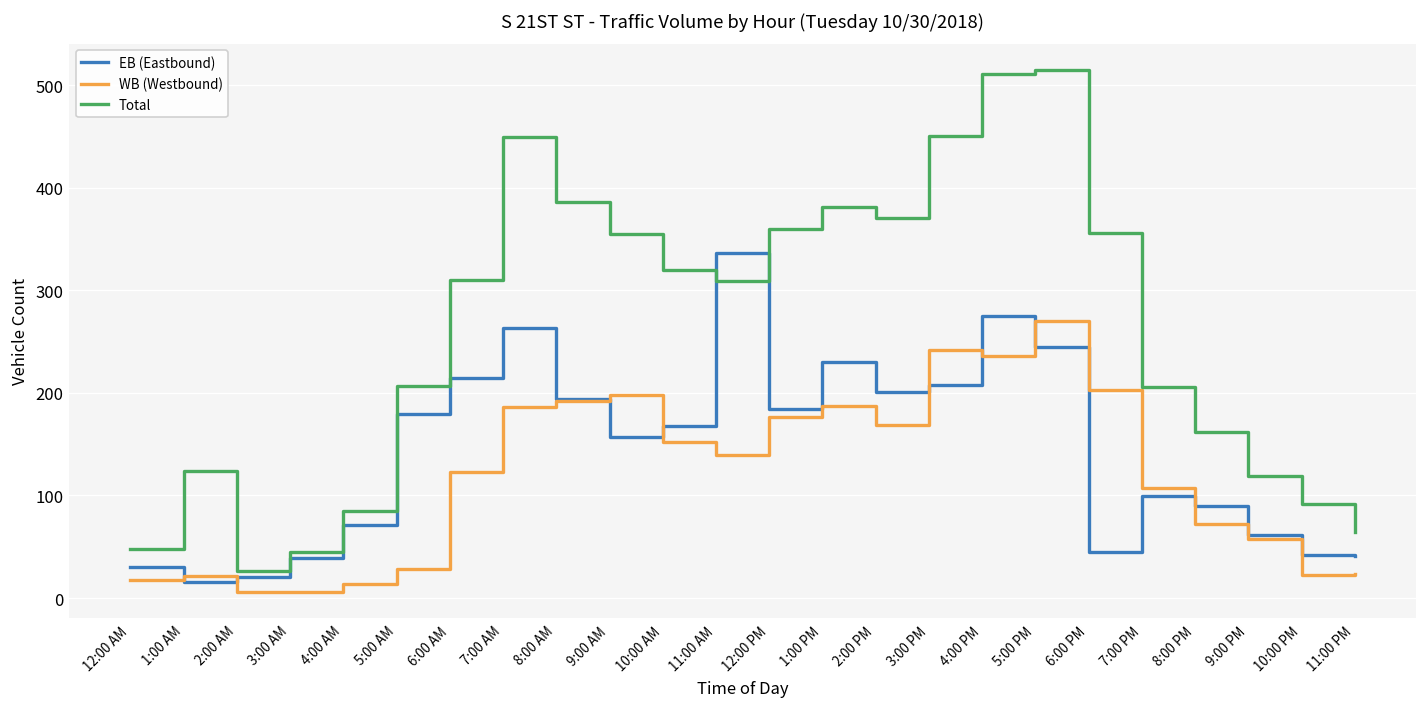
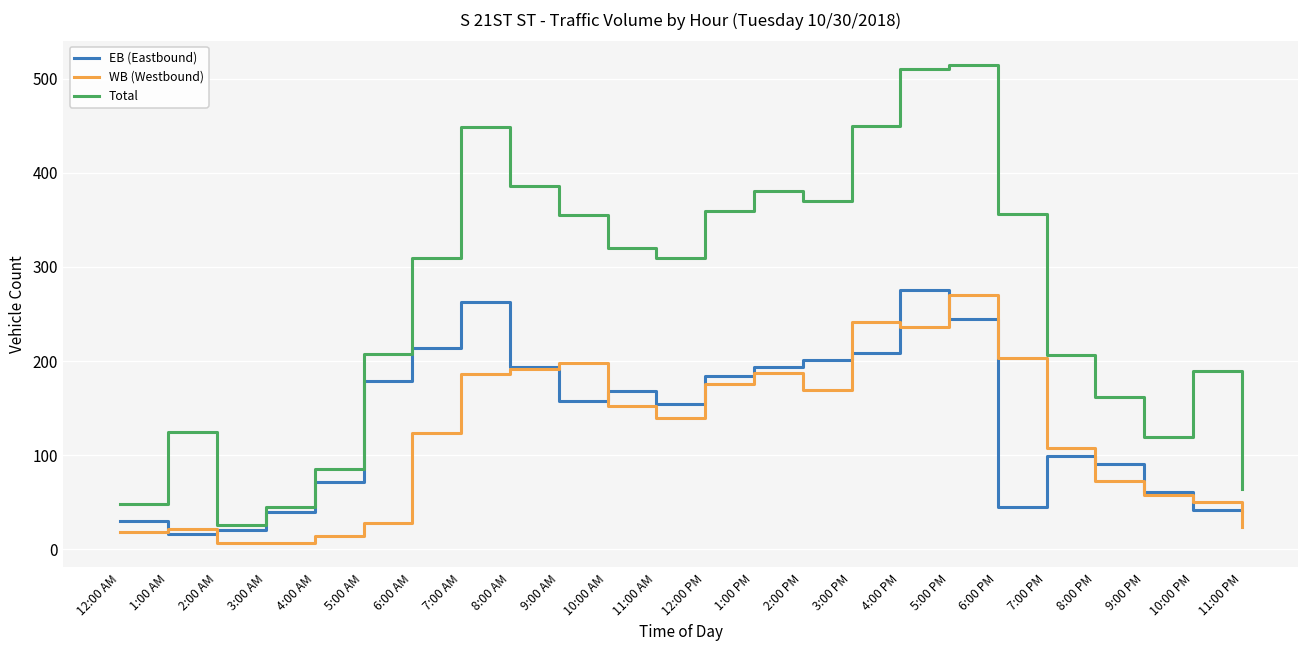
  {
    "EB (Eastbound)": {
      "12:00 AM": 30,
      "1:00 AM": 20,
      "2:00 AM": 20,
      "3:00 AM": 40,
      "4:00 AM": 70,
      "5:00 AM": 180,
      "6:00 AM": 210,
      "7:00 AM": 260,
      "9:00 AM": 160,
      "10:00 AM": 170,
-     "11:00 AM": 340,
+     "11:00 AM": 150,
      "12:00 PM": 180,
-     "1:00 PM": 230,
+     "1:00 PM": 190,
      "2:00 PM": 200,
      "3:00 PM": 210,
      "4:00 PM": 280,
      "5:00 PM": 250,
      "6:00 PM": 50,
      "7:00 PM": 100,
      "8:00 PM": 90,
      "9:00 PM": 60,
      "10:00 PM": 40,
      "11:00 PM": 40
    },
    "WB (Westbound)": {
      "12:00 AM": 20,
      "1:00 AM": 20,
      "2:00 AM": 10,
      "3:00 AM": 10,
      "4:00 AM": 10,
      "5:00 AM": 30,
      "6:00 AM": 120,
      "7:00 AM": 190,
      "9:00 AM": 200,
      "10:00 AM": 150,
      "11:00 AM": 140,
      "12:00 PM": 180,
      "1:00 PM": 190,
      "2:00 PM": 170,
      "3:00 PM": 240,
      "4:00 PM": 240,
      "5:00 PM": 270,
      "6:00 PM": 200,
      "7:00 PM": 110,
      "8:00 PM": 70,
      "9:00 PM": 60,
-     "10:00 PM": 20,
+     "10:00 PM": 50,
      "11:00 PM": 20
    },
    "Total": {
      "12:00 AM": 50,
      "1:00 AM": 120,
      "2:00 AM": 30,
      "3:00 AM": 50,
      "4:00 AM": 90,
      "5:00 AM": 210,
      "6:00 AM": 310,
      "7:00 AM": 450,
      "8:00 AM": 390,
      "9:00 AM": 360,
      "10:00 AM": 320,
      "11:00 AM": 310,
      "12:00 PM": 360,
      "1:00 PM": 380,
      "2:00 PM": 370,
      "3:00 PM": 450,
      "4:00 PM": 510,
      "5:00 PM": 520,
      "6:00 PM": 360,
      "7:00 PM": 210,
      "8:00 PM": 160,
      "9:00 PM": 120,
-     "10:00 PM": 90,
+     "10:00 PM": 190,
      "11:00 PM": 60
    }
  }
